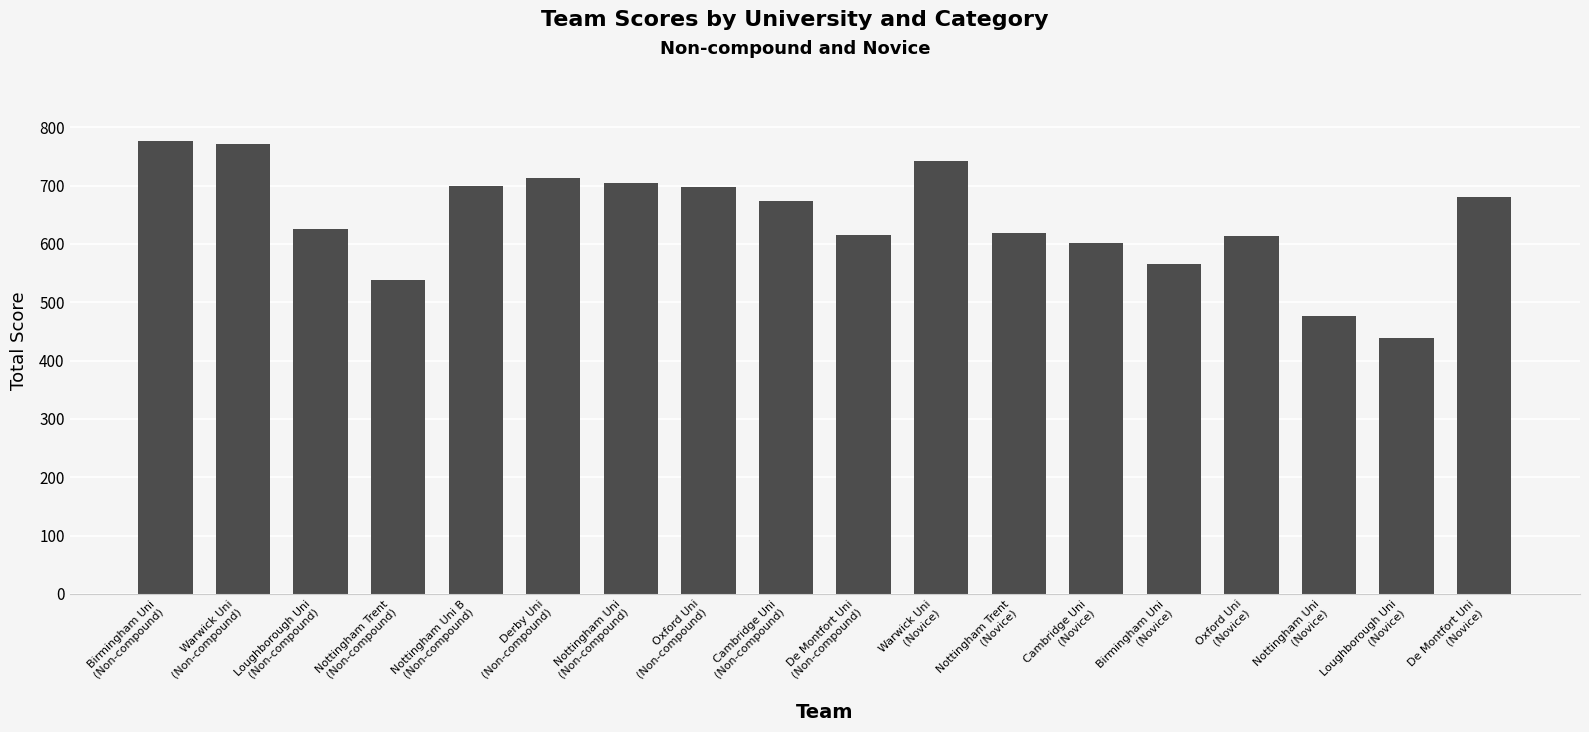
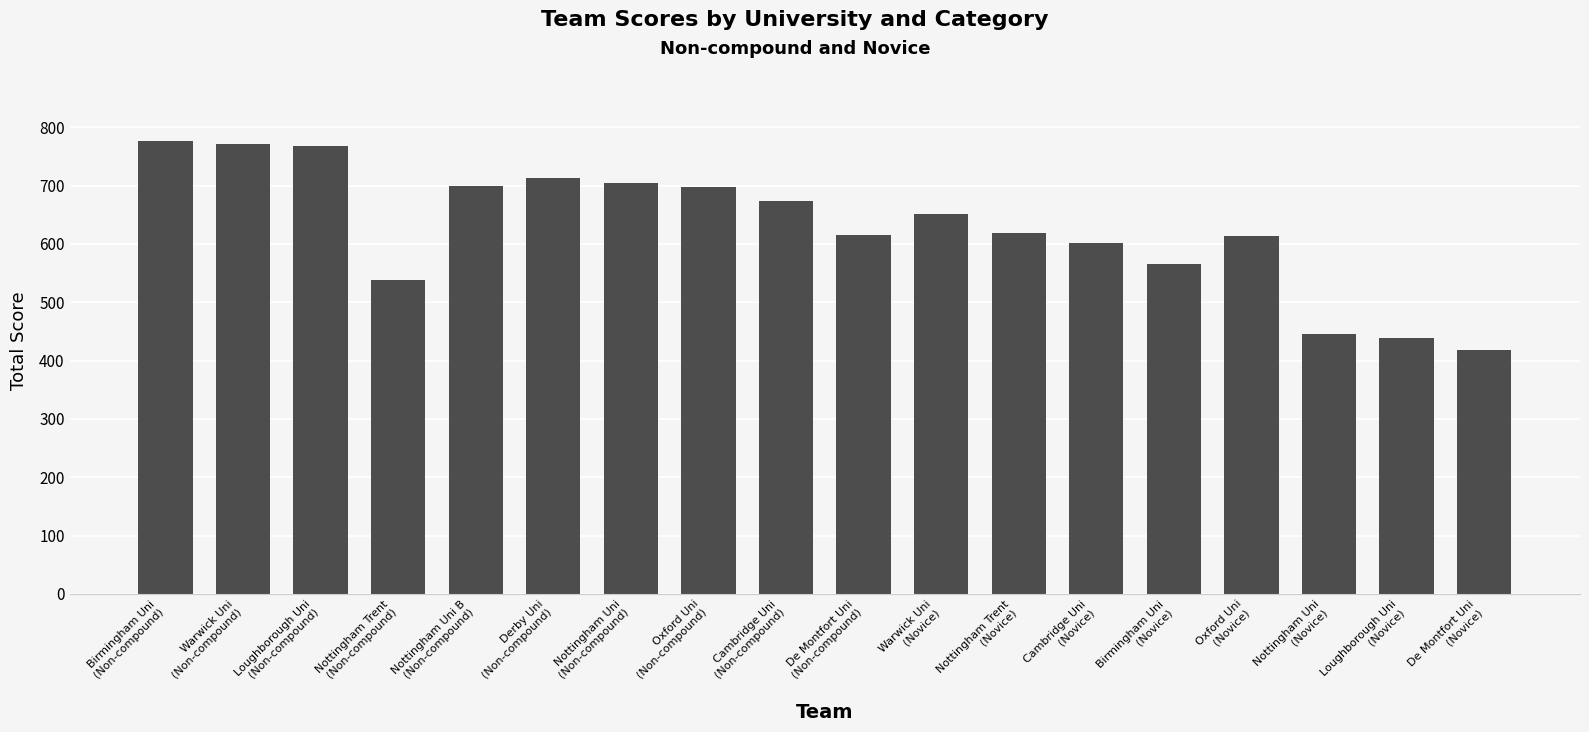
  {
    "Birmingham Uni (Non-compound)": 780,
    "Warwick Uni (Non-compound)": 770,
-   "Loughborough Uni (Non-compound)": 630,
+   "Loughborough Uni (Non-compound)": 770,
    "Nottingham Trent (Non-compound)": 540,
    "Nottingham Uni B (Non-compound)": 700,
    "Derby Uni (Non-compound)": 710,
    "Nottingham Uni (Non-compound)": 710,
    "Oxford Uni (Non-compound)": 700,
    "Cambridge Uni (Non-compound)": 670,
    "De Montfort Uni (Non-compound)": 620,
-   "Warwick Uni (Novice)": 740,
+   "Warwick Uni (Novice)": 650,
    "Nottingham Trent (Novice)": 620,
    "Cambridge Uni (Novice)": 600,
    "Birmingham Uni (Novice)": 570,
    "Oxford Uni (Novice)": 610,
-   "Nottingham Uni (Novice)": 480,
+   "Nottingham Uni (Novice)": 450,
    "Loughborough Uni (Novice)": 440,
-   "De Montfort Uni (Novice)": 680
+   "De Montfort Uni (Novice)": 420
  }
